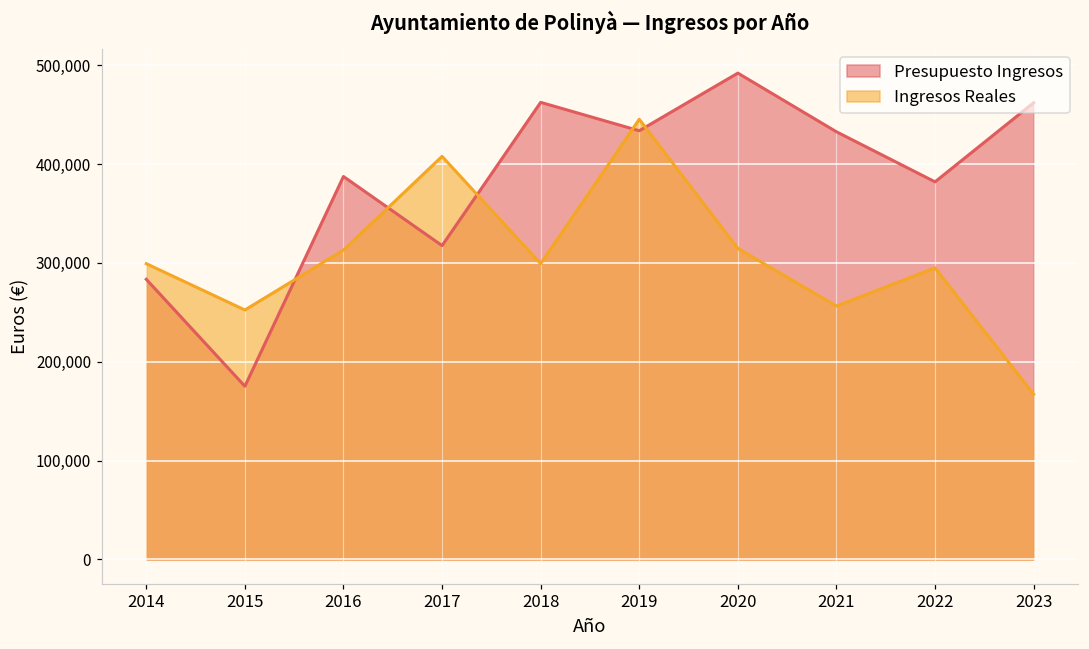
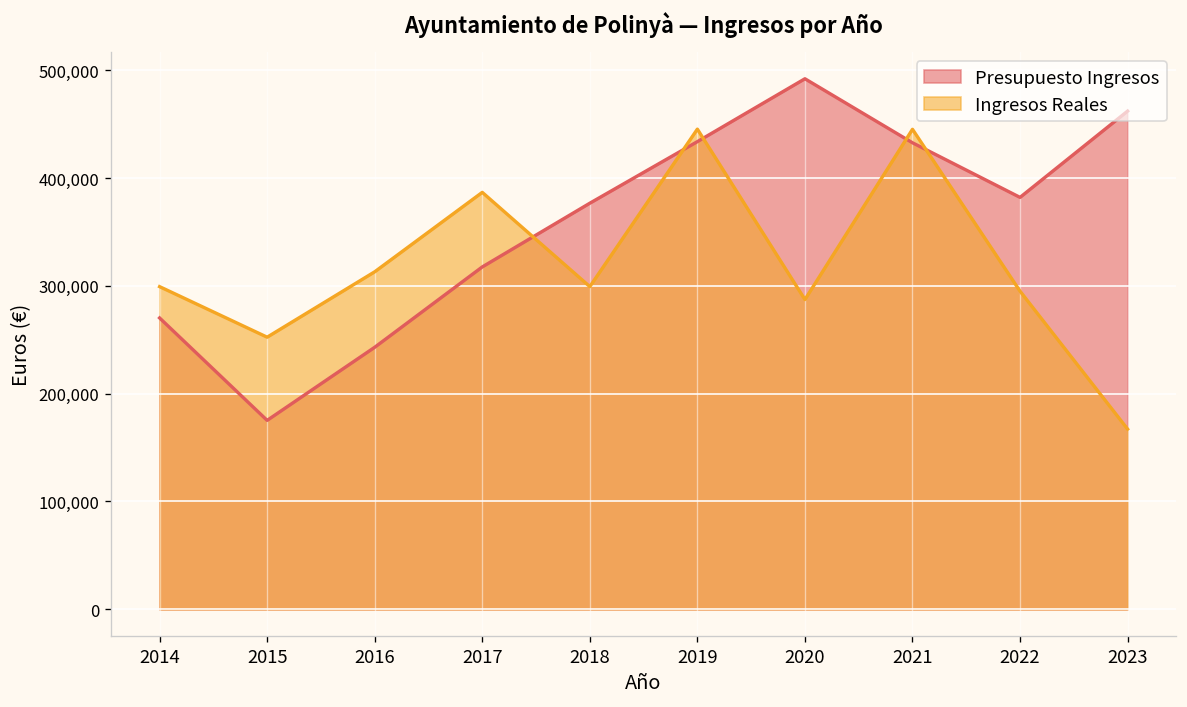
  {
    "Presupuesto Ingresos": {
-     "2014": "280,000",
+     "2014": "270,000",
      "2015": "180,000",
-     "2016": "390,000",
+     "2016": "240,000",
      "2017": "320,000",
-     "2018": "460,000",
+     "2018": "380,000",
      "2019": "430,000",
      "2020": "490,000",
      "2021": "430,000",
      "2022": "380,000"
    },
    "Ingresos Reales": {
      "2014": "300,000",
      "2015": "250,000",
      "2016": "310,000",
-     "2017": "410,000",
+     "2017": "390,000",
      "2018": "300,000",
      "2019": "450,000",
-     "2020": "310,000",
-     "2021": "260,000",
+     "2020": "290,000",
+     "2021": "450,000",
      "2022": "300,000",
      "2023": "170,000"
    }
  }
